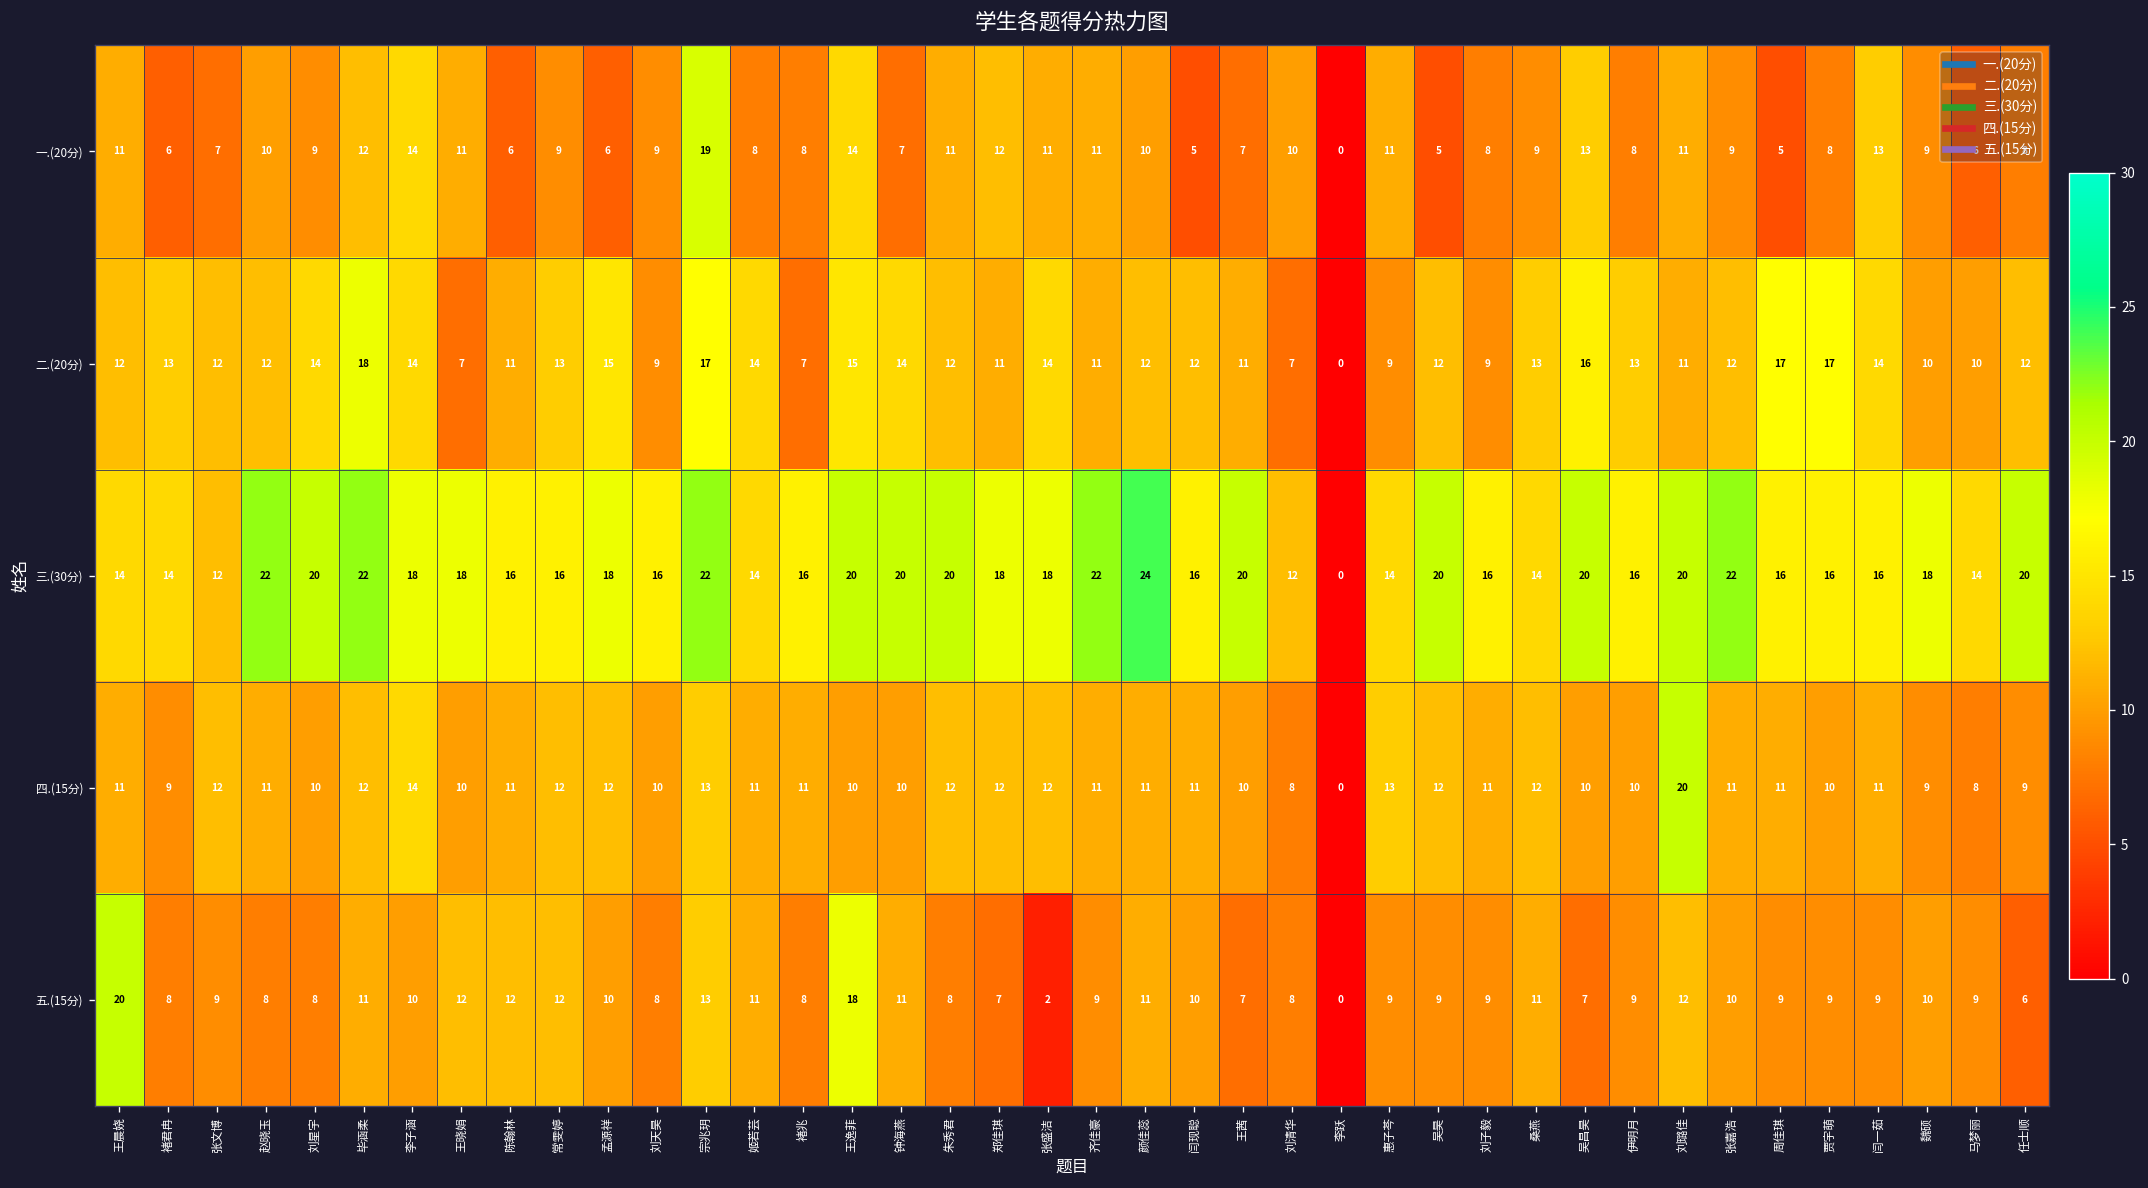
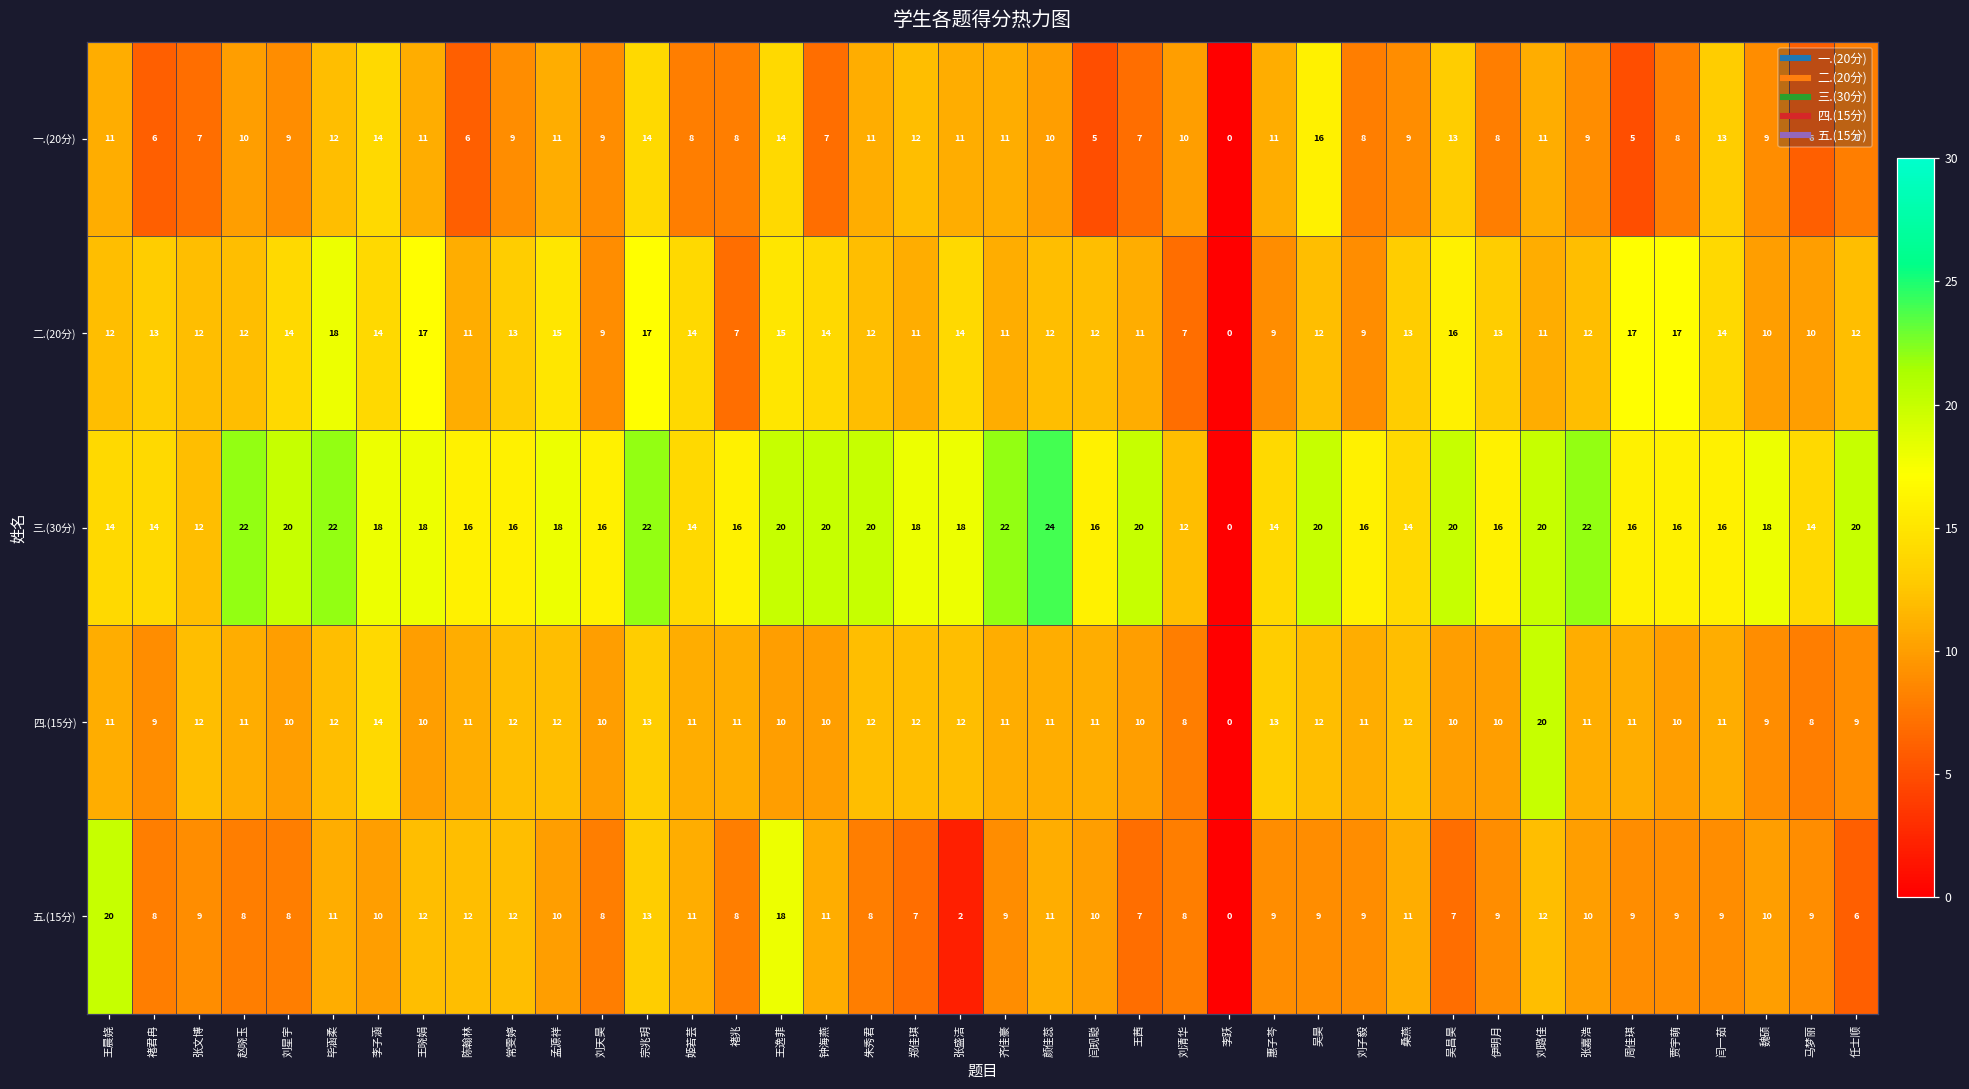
  {
    "一.(20分)": {
      "王晨娆": 11,
      "褚君冉": 6,
      "张文博": 7,
      "赵晓玉": 10,
      "刘星宇": 9,
      "毕涵柔": 12,
      "李子涵": 14,
      "王晓娟": 11,
      "陈翰林": 6,
      "常雯婷": 9,
-     "孟源祥": 6,
+     "孟源祥": 11,
      "刘天昊": 9,
-     "宗兆玥": 19,
+     "宗兆玥": 14,
      "姬若芸": 8,
      "褚兆": 8,
      "王逸菲": 14,
      "钟海燕": 7,
      "朱秀君": 11,
      "郑佳琪": 12,
      "张盛洁": 11,
      "齐佳豪": 11,
      "颜佳蕊": 10,
      "闫现聪": 5,
      "王茜": 7,
      "刘清华": 10,
      "李跃": 0,
      "惠子芩": 11,
-     "吴昊": 5,
+     "吴昊": 16,
      "刘子毅": 8,
      "桑燕": 9,
      "吴昌昊": 13,
      "伊明月": 8,
      "刘璐佳": 11,
      "张嘉浩": 9,
      "周佳琪": 5,
      "贾宇萌": 8,
      "闫一茹": 13,
      "魏硕": 9
    },
    "二.(20分)": {
      "王晨娆": 12,
      "褚君冉": 13,
      "张文博": 12,
      "赵晓玉": 12,
      "刘星宇": 14,
      "毕涵柔": 18,
      "李子涵": 14,
-     "王晓娟": 7,
+     "王晓娟": 17,
      "陈翰林": 11,
      "常雯婷": 13,
      "孟源祥": 15,
      "刘天昊": 9,
      "宗兆玥": 17,
      "姬若芸": 14,
      "褚兆": 7,
      "王逸菲": 15,
      "钟海燕": 14,
      "朱秀君": 12,
      "郑佳琪": 11,
      "张盛洁": 14,
      "齐佳豪": 11,
      "颜佳蕊": 12,
      "闫现聪": 12,
      "王茜": 11,
      "刘清华": 7,
      "李跃": 0,
      "惠子芩": 9,
      "吴昊": 12,
      "刘子毅": 9,
      "桑燕": 13,
      "吴昌昊": 16,
      "伊明月": 13,
      "刘璐佳": 11,
      "张嘉浩": 12,
      "周佳琪": 17,
      "贾宇萌": 17,
      "闫一茹": 14,
      "魏硕": 10,
      "马梦丽": 10,
      "任士顺": 12
    },
    "三.(30分)": {
      "王晨娆": 14,
      "褚君冉": 14,
      "张文博": 12,
      "赵晓玉": 22,
      "刘星宇": 20,
      "毕涵柔": 22,
      "李子涵": 18,
      "王晓娟": 18,
      "陈翰林": 16,
      "常雯婷": 16,
      "孟源祥": 18,
      "刘天昊": 16,
      "宗兆玥": 22,
      "姬若芸": 14,
      "褚兆": 16,
      "王逸菲": 20,
      "钟海燕": 20,
      "朱秀君": 20,
      "郑佳琪": 18,
      "张盛洁": 18,
      "齐佳豪": 22,
      "颜佳蕊": 24,
      "闫现聪": 16,
      "王茜": 20,
      "刘清华": 12,
      "李跃": 0,
      "惠子芩": 14,
      "吴昊": 20,
      "刘子毅": 16,
      "桑燕": 14,
      "吴昌昊": 20,
      "伊明月": 16,
      "刘璐佳": 20,
      "张嘉浩": 22,
      "周佳琪": 16,
      "贾宇萌": 16,
      "闫一茹": 16,
      "魏硕": 18,
      "马梦丽": 14,
      "任士顺": 20
    },
    "四.(15分)": {
      "王晨娆": 11,
      "褚君冉": 9,
      "张文博": 12,
      "赵晓玉": 11,
      "刘星宇": 10,
      "毕涵柔": 12,
      "李子涵": 14,
      "王晓娟": 10,
      "陈翰林": 11,
      "常雯婷": 12,
      "孟源祥": 12,
      "刘天昊": 10,
      "宗兆玥": 13,
      "姬若芸": 11,
      "褚兆": 11,
      "王逸菲": 10,
      "钟海燕": 10,
      "朱秀君": 12,
      "郑佳琪": 12,
      "张盛洁": 12,
      "齐佳豪": 11,
      "颜佳蕊": 11,
      "闫现聪": 11,
      "王茜": 10,
      "刘清华": 8,
      "李跃": 0,
      "惠子芩": 13,
      "吴昊": 12,
      "刘子毅": 11,
      "桑燕": 12,
      "吴昌昊": 10,
      "伊明月": 10,
      "刘璐佳": 20,
      "张嘉浩": 11,
      "周佳琪": 11,
      "贾宇萌": 10,
      "闫一茹": 11,
      "魏硕": 9,
      "马梦丽": 8,
      "任士顺": 9
    },
    "五.(15分)": {
      "王晨娆": 20,
      "褚君冉": 8,
      "张文博": 9,
      "赵晓玉": 8,
      "刘星宇": 8,
      "毕涵柔": 11,
      "李子涵": 10,
      "王晓娟": 12,
      "陈翰林": 12,
      "常雯婷": 12,
      "孟源祥": 10,
      "刘天昊": 8,
      "宗兆玥": 13,
      "姬若芸": 11,
      "褚兆": 8,
      "王逸菲": 18,
      "钟海燕": 11,
      "朱秀君": 8,
      "郑佳琪": 7,
      "张盛洁": 2,
      "齐佳豪": 9,
      "颜佳蕊": 11,
      "闫现聪": 10,
      "王茜": 7,
      "刘清华": 8,
      "李跃": 0,
      "惠子芩": 9,
      "吴昊": 9,
      "刘子毅": 9,
      "桑燕": 11,
      "吴昌昊": 7,
      "伊明月": 9,
      "刘璐佳": 12,
      "张嘉浩": 10,
      "周佳琪": 9,
      "贾宇萌": 9,
      "闫一茹": 9,
      "魏硕": 10,
      "马梦丽": 9,
      "任士顺": 6
    }
  }
